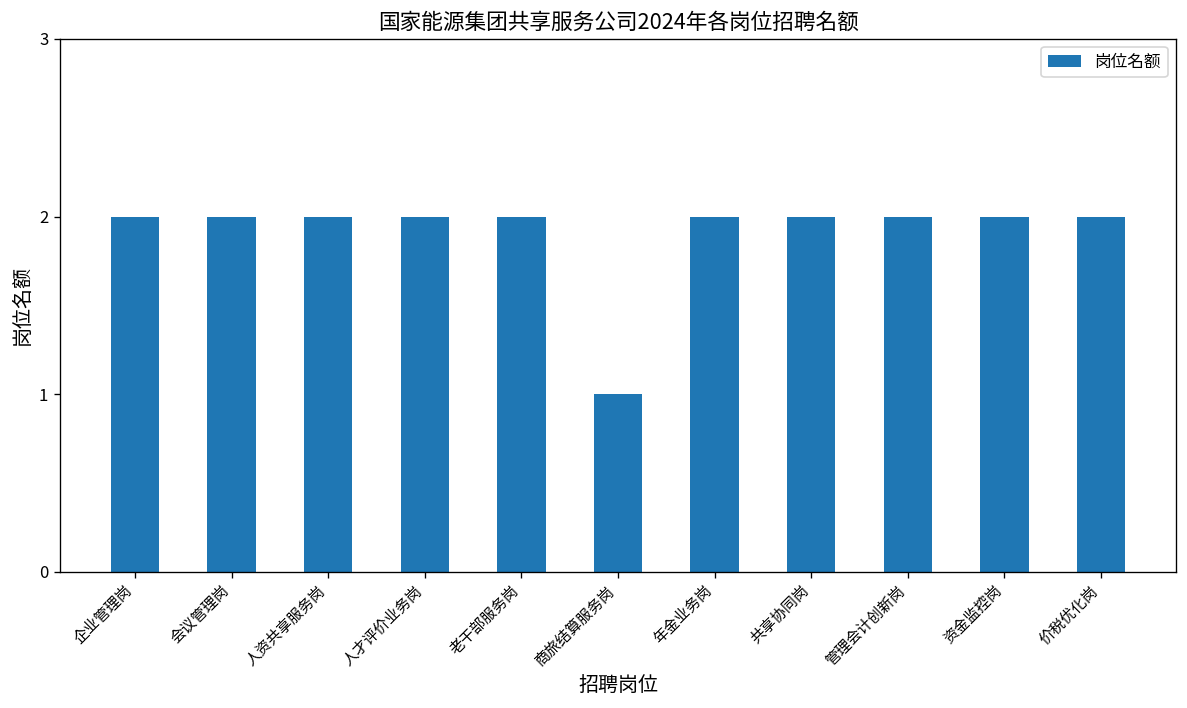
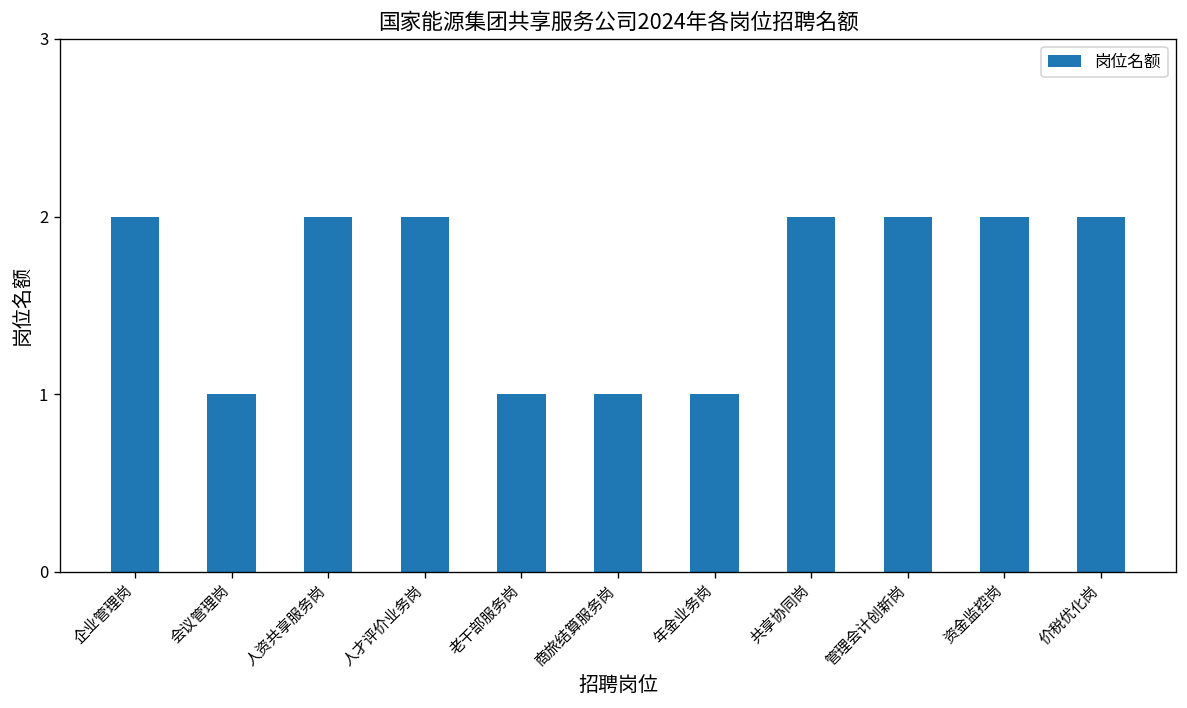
  {
    "企业管理岗": 2,
-   "会议管理岗": 2,
+   "会议管理岗": 1,
    "人资共享服务岗": 2,
    "人才评价业务岗": 2,
-   "老干部服务岗": 2,
+   "老干部服务岗": 1,
    "商旅结算服务岗": 1,
-   "年金业务岗": 2,
+   "年金业务岗": 1,
    "共享协同岗": 2,
    "管理会计创新岗": 2,
    "资金监控岗": 2,
    "价税优化岗": 2
  }
